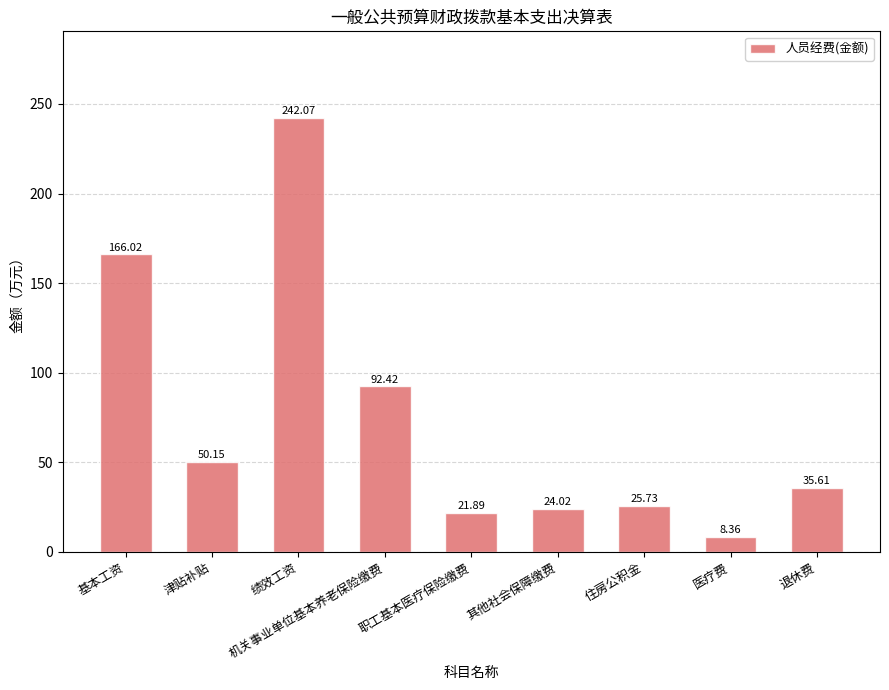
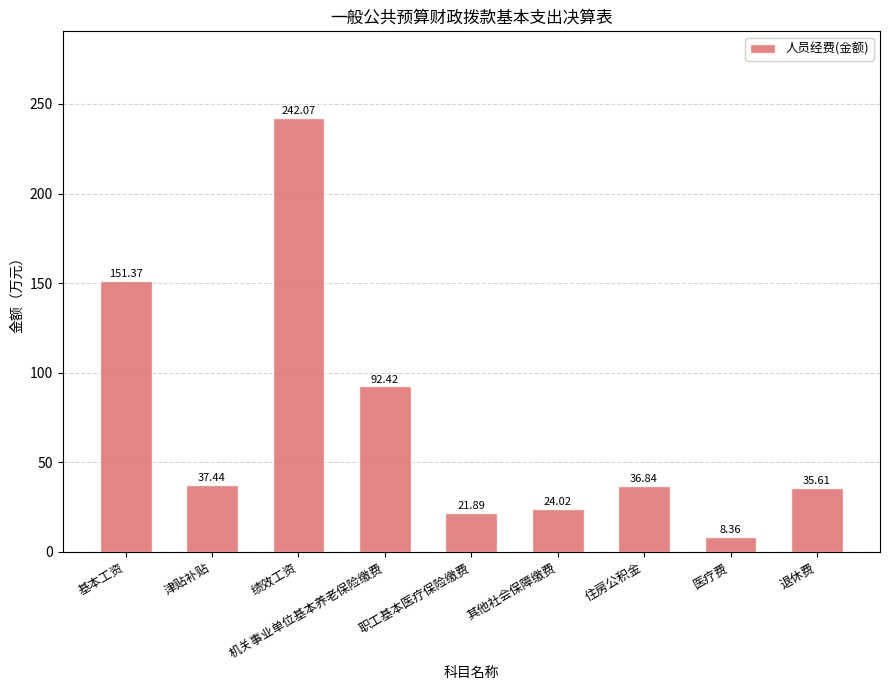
  {
-   "基本工资": 166.02,
-   "津贴补贴": 50.15,
+   "基本工资": 151.37,
+   "津贴补贴": 37.44,
    "绩效工资": 242.07,
    "机关事业单位基本养老保险缴费": 92.42,
    "职工基本医疗保险缴费": 21.89,
    "其他社会保障缴费": 24.02,
-   "住房公积金": 25.73,
+   "住房公积金": 36.84,
    "医疗费": 8.36,
    "退休费": 35.61
  }
